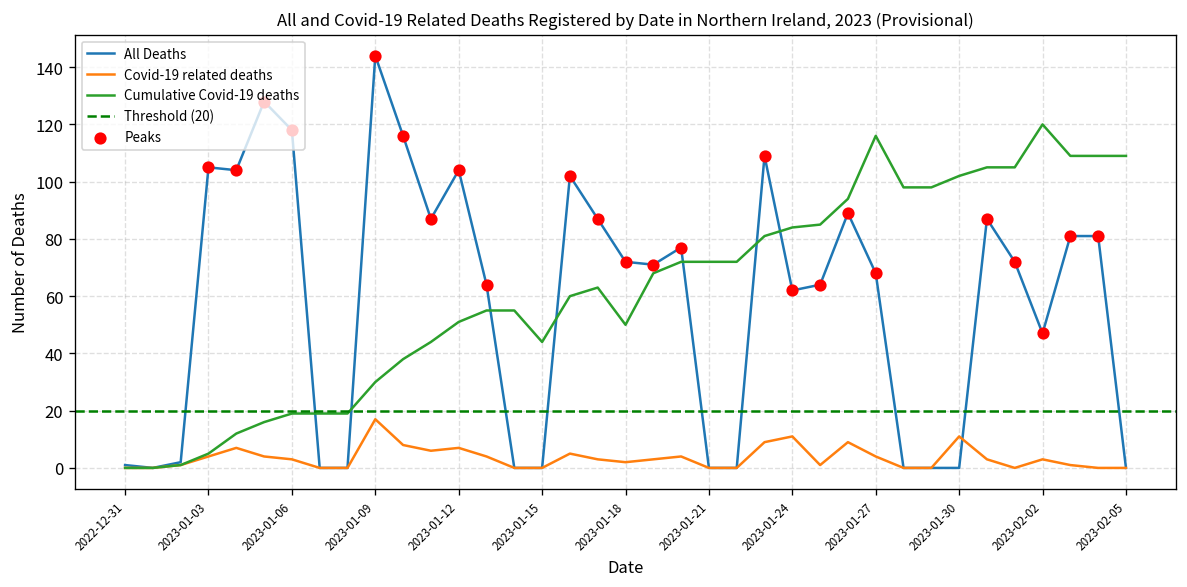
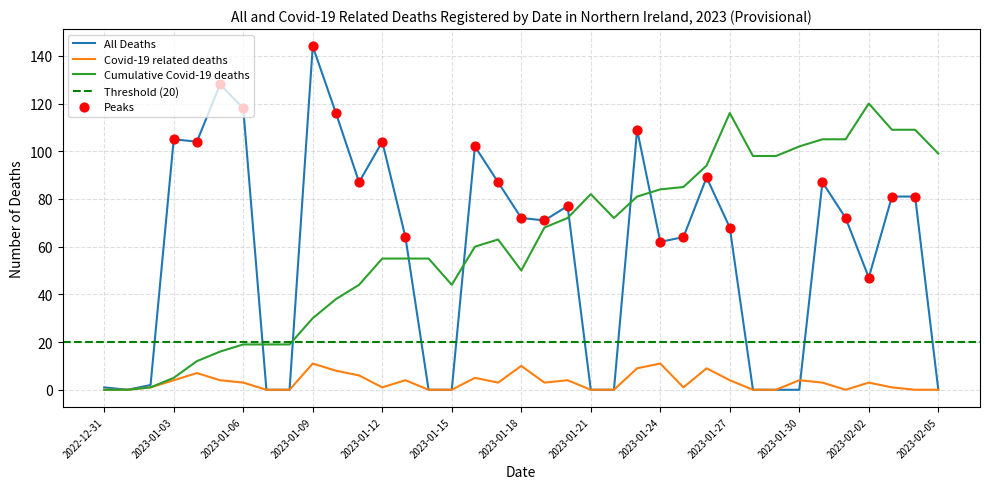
  {
    "All Deaths": {
      "2023-01-30": 0
    },
    "Covid-19 related deaths": {
      "2023-01-06": 3,
-     "2023-01-09": 17,
-     "2023-01-12": 7,
-     "2023-01-18": 2,
+     "2023-01-09": 11,
+     "2023-01-12": 1,
+     "2023-01-18": 10,
      "2023-01-24": 11,
      "2023-01-27": 4,
-     "2023-01-30": 11,
+     "2023-01-30": 4,
      "2023-02-02": 3
    },
    "Cumulative Covid-19 deaths": {
      "2023-01-06": 19,
      "2023-01-09": 30,
-     "2023-01-12": 51,
+     "2023-01-12": 55,
      "2023-01-15": 44,
      "2023-01-18": 50,
-     "2023-01-21": 72,
+     "2023-01-21": 82,
      "2023-01-24": 84,
      "2023-01-27": 116,
      "2023-01-30": 102,
      "2023-02-02": 120,
-     "2023-02-05": 109
+     "2023-02-05": 99
    }
  }
